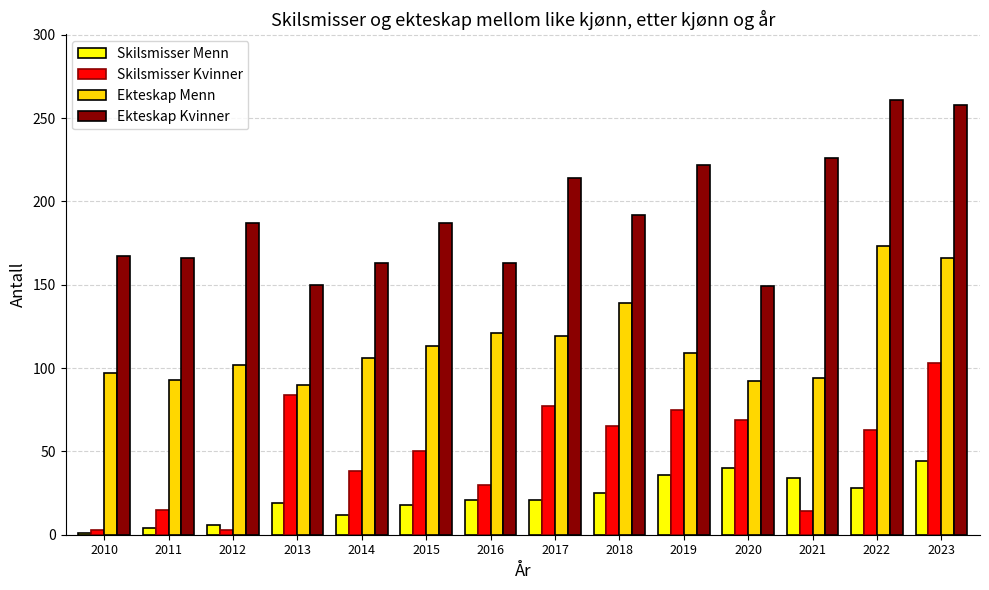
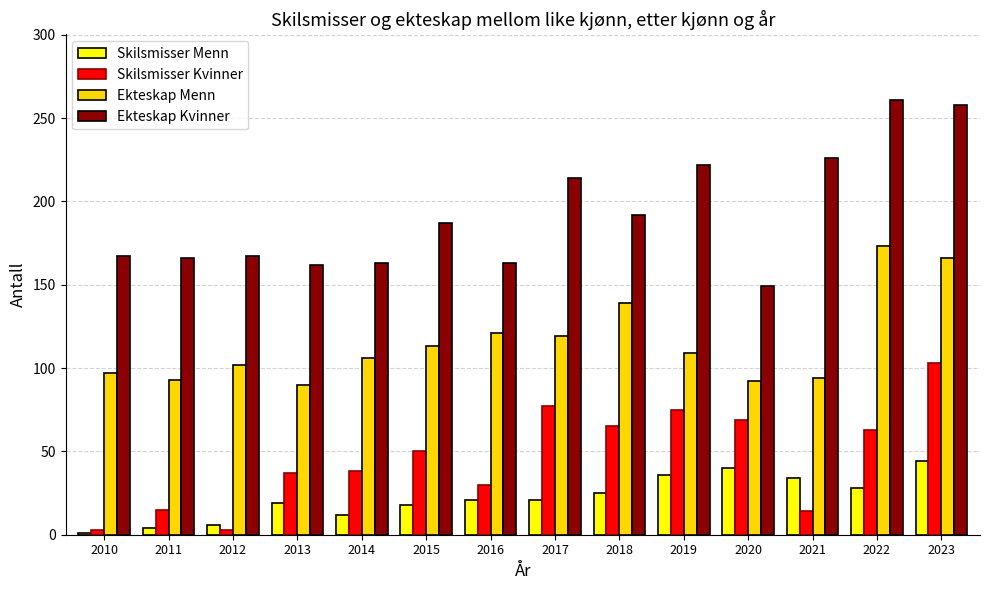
  {
    "Skilsmisser Kvinner": {
      "2010": 3,
      "2011": 15,
      "2012": 3,
-     "2013": 84,
+     "2013": 37,
      "2014": 38,
      "2015": 50,
      "2016": 30,
      "2017": 77,
      "2018": 65,
      "2019": 75,
      "2020": 69,
      "2021": 14,
      "2022": 63,
      "2023": 103
    },
    "Ekteskap Kvinner": {
      "2010": 167,
      "2011": 166,
-     "2012": 187,
-     "2013": 150,
+     "2012": 167,
+     "2013": 162,
      "2014": 163,
      "2015": 187,
      "2016": 163,
      "2017": 214,
      "2018": 192,
      "2019": 222,
      "2020": 149,
      "2021": 226,
      "2022": 261,
      "2023": 258
    }
  }
